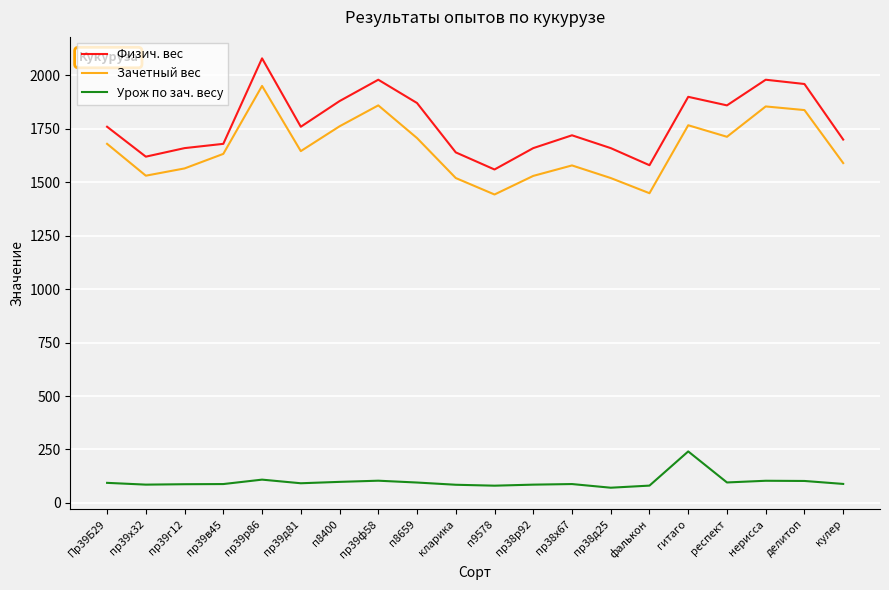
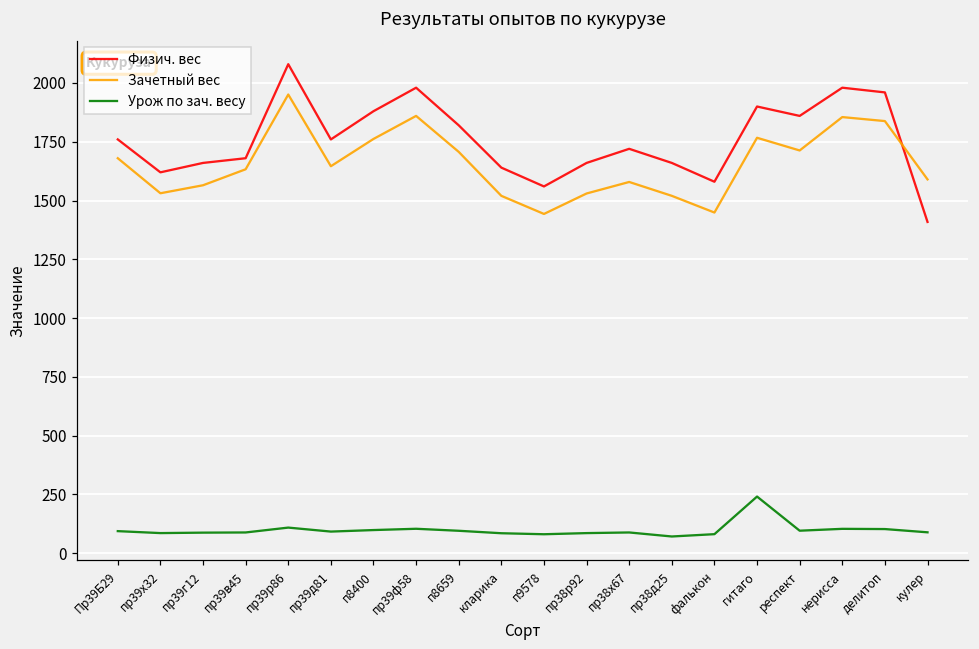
  {
    "Физич. вес": {
      "Пр39Б29": 1760,
      "пр39х32": 1620,
      "пр39г12": 1660,
      "пр39в45": 1680,
      "пр39р86": 2080,
      "пр39д81": 1760,
      "п8400": 1880,
      "пр39ф58": 1980,
-     "п8659": 1870,
+     "п8659": 1820,
      "кларика": 1640,
      "п9578": 1560,
      "пр38р92": 1660,
      "пр38х67": 1720,
      "пр38д25": 1660,
      "фалькон": 1580,
      "гитаго": 1900,
      "респект": 1860,
      "нерисса": 1980,
      "делитоп": 1960,
-     "кулер": 1700
+     "кулер": 1410
    },
    "Зачетный вес": {
      "Пр39Б29": 1680,
      "пр39х32": 1530,
      "пр39г12": 1570,
      "пр39в45": 1630,
      "пр39р86": 1950,
      "пр39д81": 1650,
      "п8400": 1760,
      "пр39ф58": 1860,
      "п8659": 1710,
      "кларика": 1520,
      "п9578": 1440,
      "пр38р92": 1530,
      "пр38х67": 1580,
      "пр38д25": 1520,
      "фалькон": 1450,
      "гитаго": 1770,
      "респект": 1710,
      "нерисса": 1860,
      "делитоп": 1840,
      "кулер": 1590
    },
    "Урож по зач. весу": {
      "Пр39Б29": 90,
      "пр39х32": 90,
      "пр39г12": 90,
      "пр39в45": 90,
      "пр39р86": 110,
      "пр39д81": 90,
      "п8400": 100,
      "пр39ф58": 100,
      "п8659": 100,
      "кларика": 80,
      "п9578": 80,
      "пр38р92": 90,
      "пр38х67": 90,
      "пр38д25": 70,
      "фалькон": 80,
      "гитаго": 240,
      "респект": 100,
      "нерисса": 100,
      "делитоп": 100,
      "кулер": 90
    }
  }
